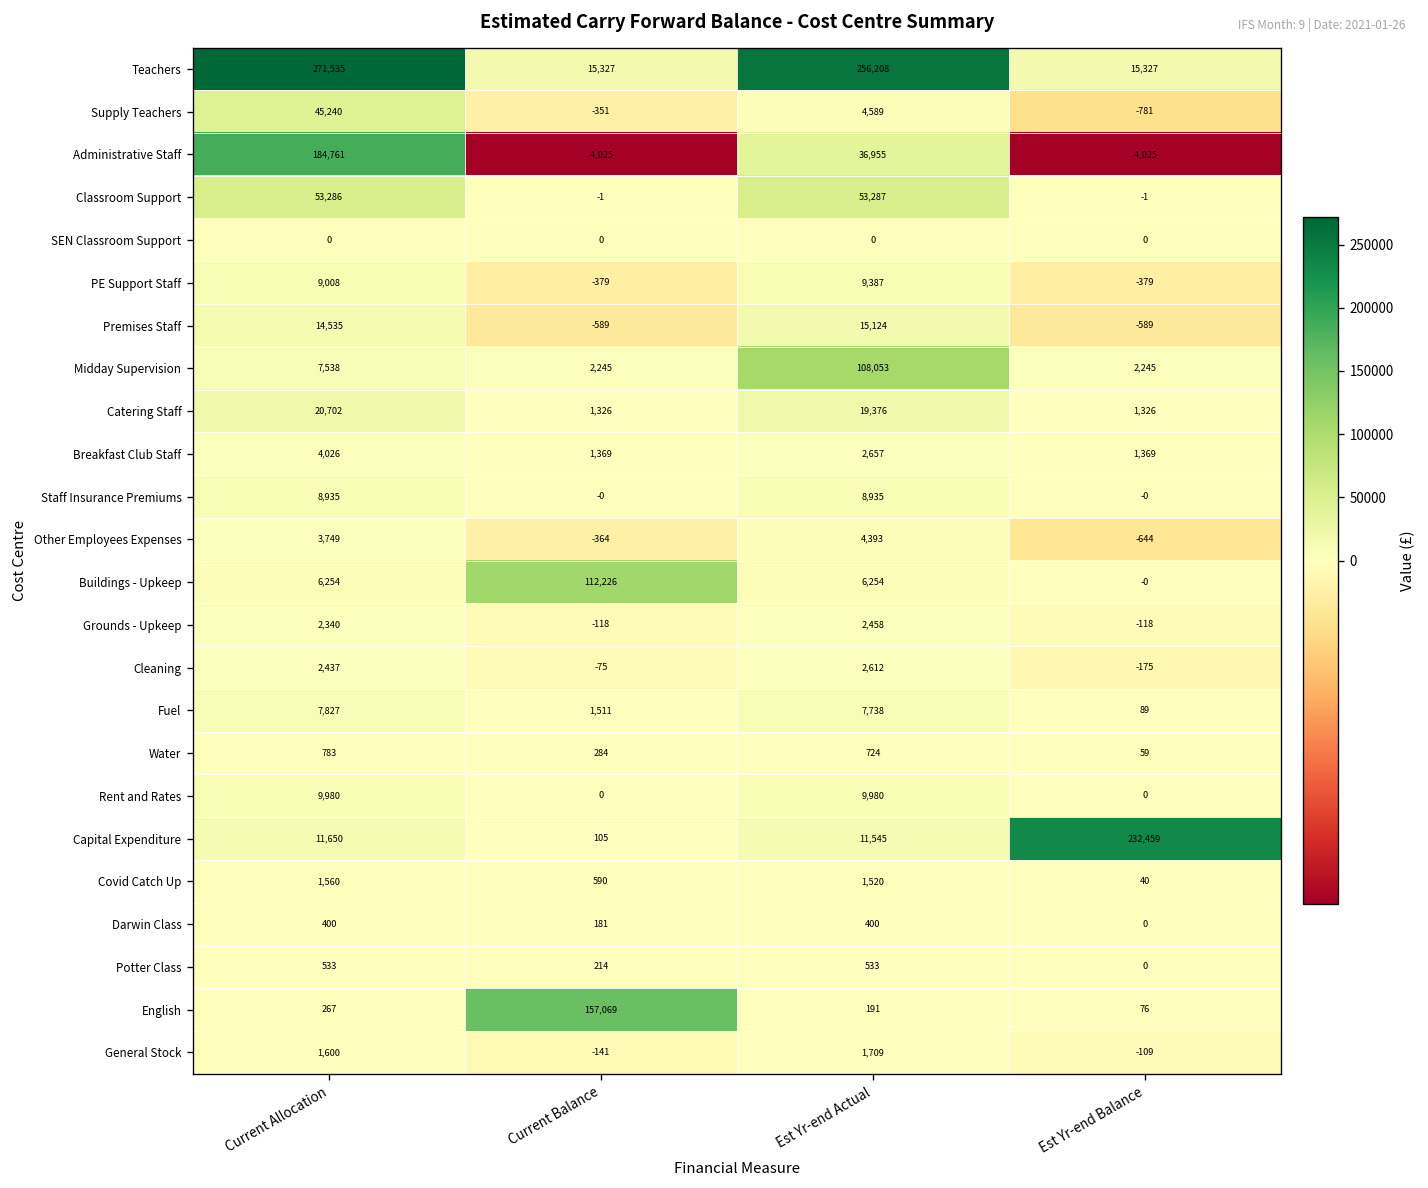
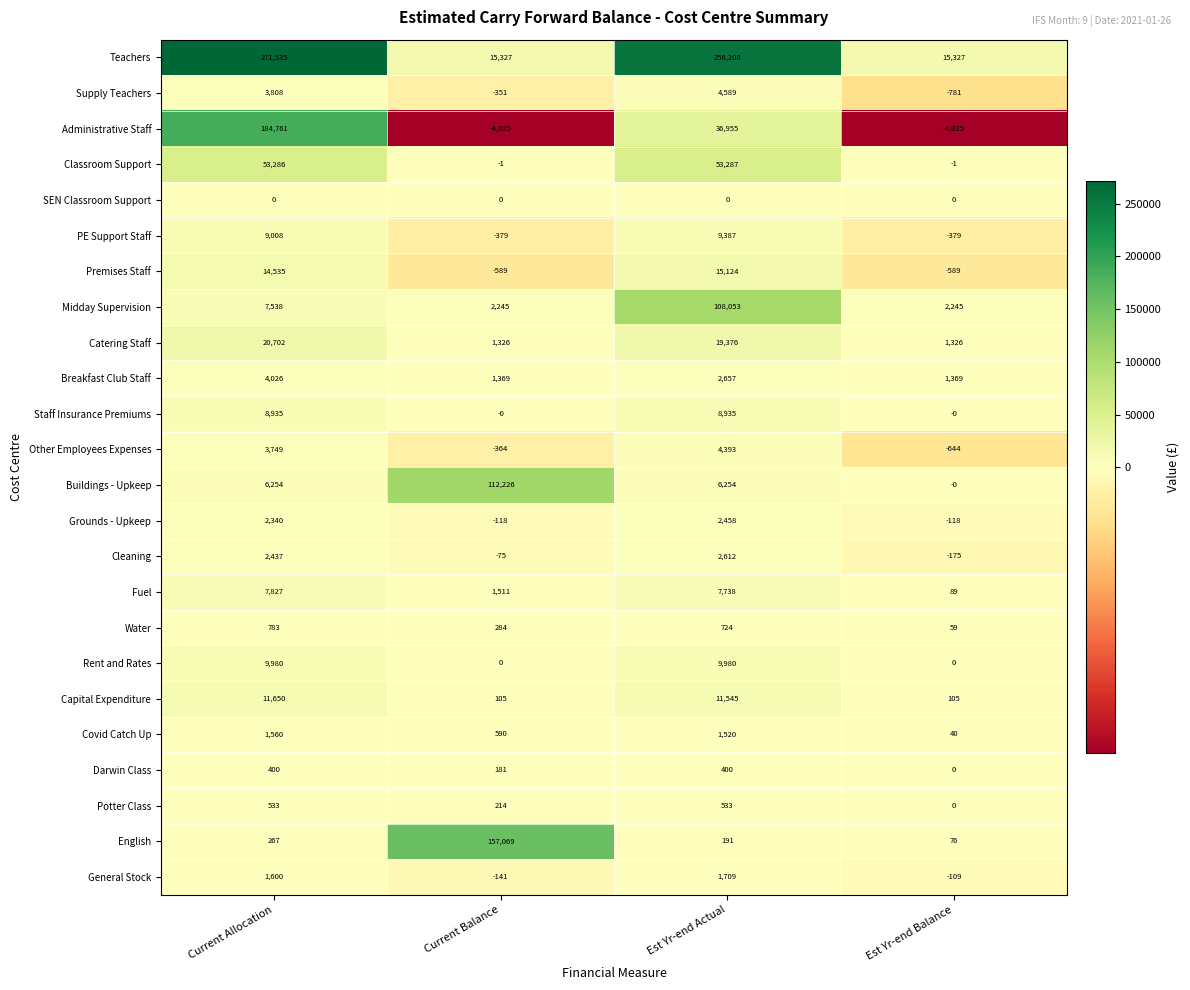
  {
    "Teachers": {
      "Current Allocation": "271,535",
      "Current Balance": "15,327",
      "Est Yr-end Actual": "256,208",
      "Est Yr-end Balance": "15,327"
    },
    "Supply Teachers": {
-     "Current Allocation": "45,240",
+     "Current Allocation": "3,808",
      "Current Balance": "-351",
      "Est Yr-end Actual": "4,589",
      "Est Yr-end Balance": "-781"
    },
    "Administrative Staff": {
      "Current Allocation": "184,761",
      "Current Balance": "-4,025",
      "Est Yr-end Actual": "36,955",
      "Est Yr-end Balance": "-4,025"
    },
    "Classroom Support": {
      "Current Allocation": "53,286",
      "Current Balance": "-1",
      "Est Yr-end Actual": "53,287",
      "Est Yr-end Balance": "-1"
    },
    "SEN Classroom Support": {
      "Current Allocation": "0",
      "Current Balance": "0",
      "Est Yr-end Actual": "0",
      "Est Yr-end Balance": "0"
    },
    "PE Support Staff": {
      "Current Allocation": "9,008",
      "Current Balance": "-379",
      "Est Yr-end Actual": "9,387",
      "Est Yr-end Balance": "-379"
    },
    "Premises Staff": {
      "Current Allocation": "14,535",
      "Current Balance": "-589",
      "Est Yr-end Actual": "15,124",
      "Est Yr-end Balance": "-589"
    },
    "Midday Supervision": {
      "Current Allocation": "7,538",
      "Current Balance": "2,245",
      "Est Yr-end Actual": "108,053",
      "Est Yr-end Balance": "2,245"
    },
    "Catering Staff": {
      "Current Allocation": "20,702",
      "Current Balance": "1,326",
      "Est Yr-end Actual": "19,376",
      "Est Yr-end Balance": "1,326"
    },
    "Breakfast Club Staff": {
      "Current Allocation": "4,026",
      "Current Balance": "1,369",
      "Est Yr-end Actual": "2,657",
      "Est Yr-end Balance": "1,369"
    },
    "Staff Insurance Premiums": {
      "Current Allocation": "8,935",
      "Current Balance": "-0",
      "Est Yr-end Actual": "8,935",
      "Est Yr-end Balance": "-0"
    },
    "Other Employees Expenses": {
      "Current Allocation": "3,749",
      "Current Balance": "-364",
      "Est Yr-end Actual": "4,393",
      "Est Yr-end Balance": "-644"
    },
    "Buildings - Upkeep": {
      "Current Allocation": "6,254",
      "Current Balance": "112,226",
      "Est Yr-end Actual": "6,254",
      "Est Yr-end Balance": "-0"
    },
    "Grounds - Upkeep": {
      "Current Allocation": "2,340",
      "Current Balance": "-118",
      "Est Yr-end Actual": "2,458",
      "Est Yr-end Balance": "-118"
    },
    "Cleaning": {
      "Current Allocation": "2,437",
      "Current Balance": "-75",
      "Est Yr-end Actual": "2,612",
      "Est Yr-end Balance": "-175"
    },
    "Fuel": {
      "Current Allocation": "7,827",
      "Current Balance": "1,511",
      "Est Yr-end Actual": "7,738",
      "Est Yr-end Balance": "89"
    },
    "Water": {
      "Current Allocation": "783",
      "Current Balance": "284",
      "Est Yr-end Actual": "724",
      "Est Yr-end Balance": "59"
    },
    "Rent and Rates": {
      "Current Allocation": "9,980",
      "Current Balance": "0",
      "Est Yr-end Actual": "9,980",
      "Est Yr-end Balance": "0"
    },
    "Capital Expenditure": {
      "Current Allocation": "11,650",
      "Current Balance": "105",
      "Est Yr-end Actual": "11,545",
-     "Est Yr-end Balance": "232,459"
+     "Est Yr-end Balance": "105"
    },
    "Covid Catch Up": {
      "Current Allocation": "1,560",
      "Current Balance": "590",
      "Est Yr-end Actual": "1,520",
      "Est Yr-end Balance": "40"
    },
    "Darwin Class": {
      "Current Allocation": "400",
      "Current Balance": "181",
      "Est Yr-end Actual": "400",
      "Est Yr-end Balance": "0"
    },
    "Potter Class": {
      "Current Allocation": "533",
      "Current Balance": "214",
      "Est Yr-end Actual": "533",
      "Est Yr-end Balance": "0"
    },
    "English": {
      "Current Allocation": "267",
      "Current Balance": "157,069",
      "Est Yr-end Actual": "191",
      "Est Yr-end Balance": "76"
    },
    "General Stock": {
      "Current Allocation": "1,600",
      "Current Balance": "-141",
      "Est Yr-end Actual": "1,709",
      "Est Yr-end Balance": "-109"
    }
  }
